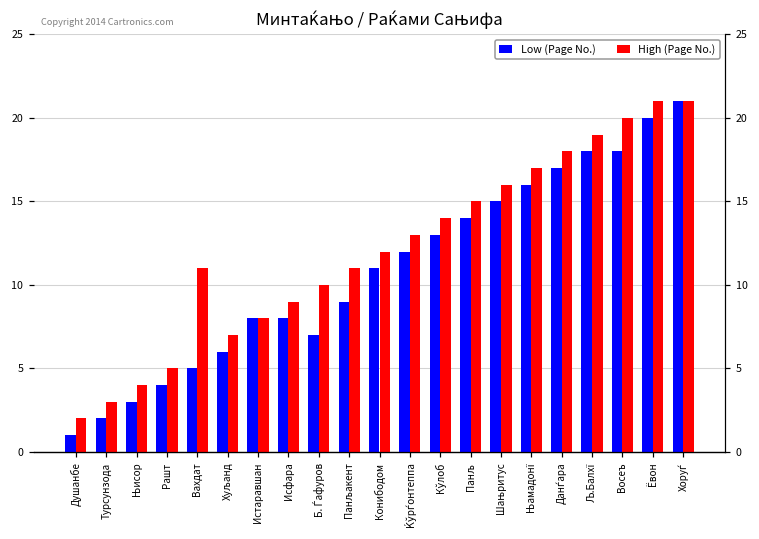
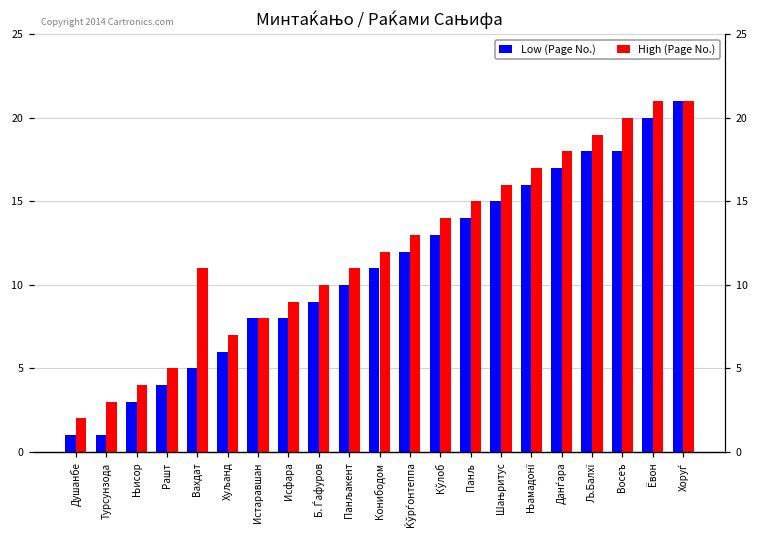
  {
    "Low (Page No.)": {
      "Душанбе": 1,
-     "Турсунзода": 2,
+     "Турсунзода": 1,
      "Њисор": 3,
      "Рашт": 4,
      "Вахдат": 5,
      "Хуљанд": 6,
      "Истаравшан": 8,
      "Исфара": 8,
-     "Б. Ѓафуров": 7,
-     "Панљакент": 9,
+     "Б. Ѓафуров": 9,
+     "Панљакент": 10,
      "Конибодом": 11,
      "Ќўрѓонтеппа": 12,
      "Кўлоб": 13,
      "Панљ": 14,
      "Шањритус": 15,
      "Њамадонї": 16,
      "Данѓара": 17,
      "Љ.Балхї": 18,
      "Восеъ": 18,
      "Ёвон": 20,
      "Хоруѓ": 21
    },
    "High (Page No.)": {
      "Душанбе": 2,
      "Турсунзода": 3,
      "Њисор": 4,
      "Рашт": 5,
      "Вахдат": 11,
      "Хуљанд": 7,
      "Истаравшан": 8,
      "Исфара": 9,
      "Б. Ѓафуров": 10,
      "Панљакент": 11,
      "Конибодом": 12,
      "Ќўрѓонтеппа": 13,
      "Кўлоб": 14,
      "Панљ": 15,
      "Шањритус": 16,
      "Њамадонї": 17,
      "Данѓара": 18,
      "Љ.Балхї": 19,
      "Восеъ": 20,
      "Ёвон": 21,
      "Хоруѓ": 21
    }
  }
